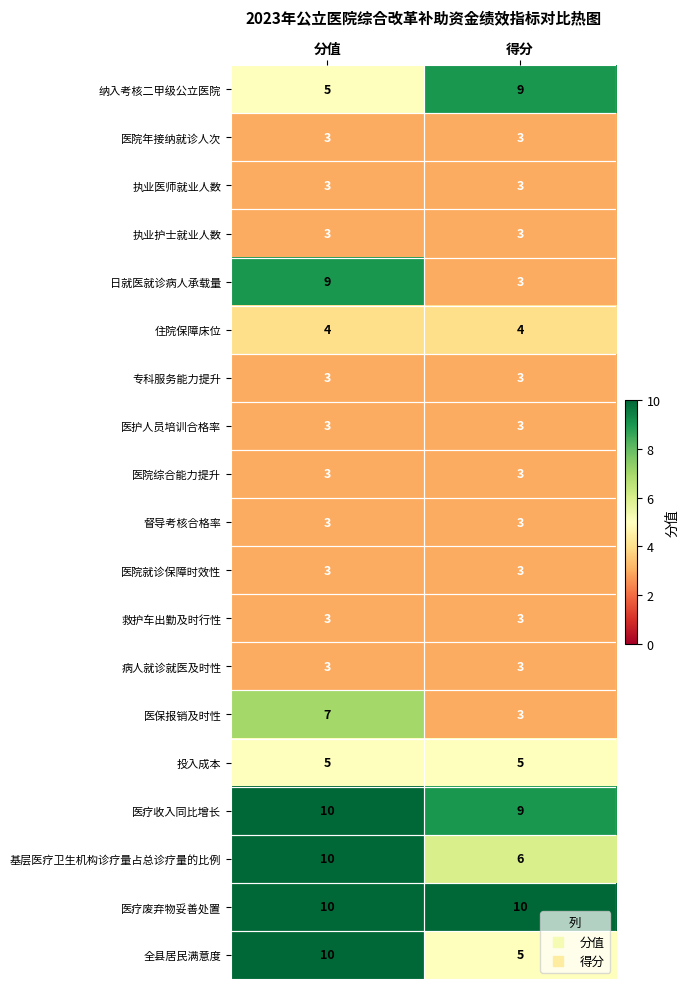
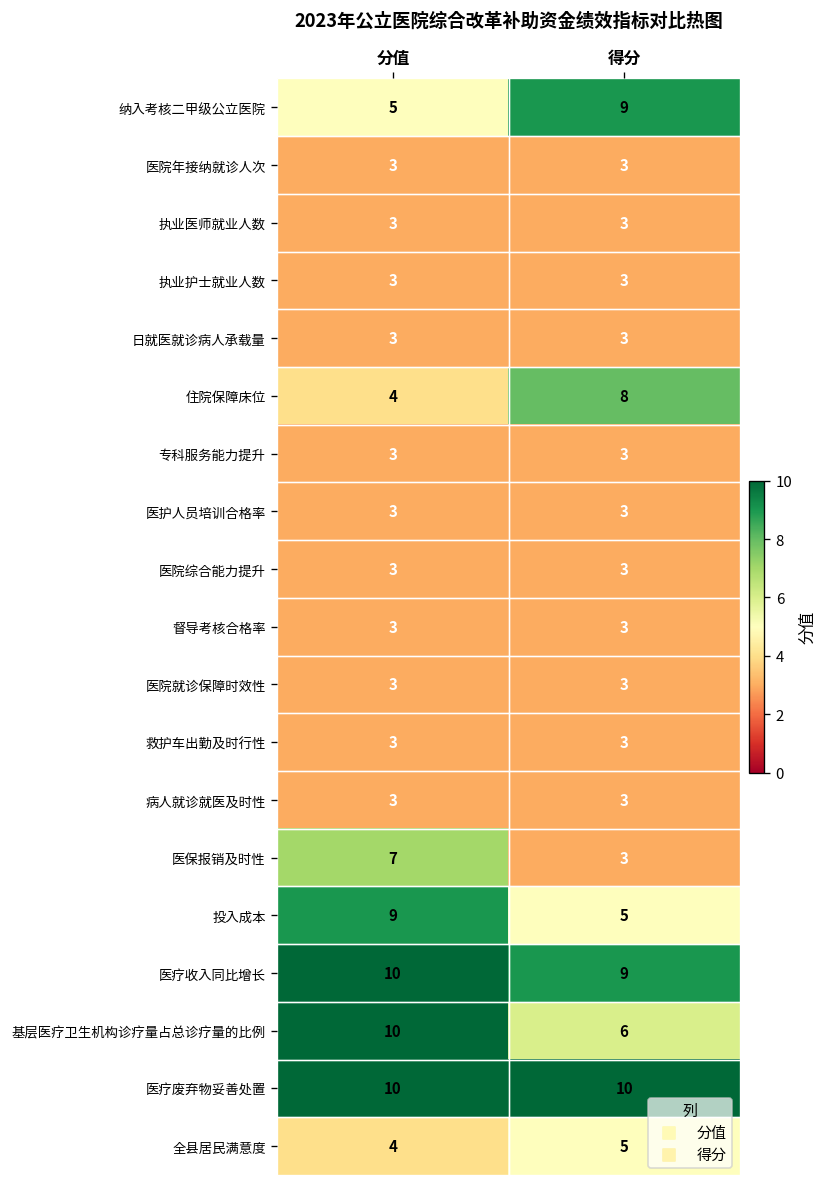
  {
    "纳入考核二甲级公立医院": {
      "分值": 5,
      "得分": 9
    },
    "医院年接纳就诊人次": {
      "分值": 3,
      "得分": 3
    },
    "执业医师就业人数": {
      "分值": 3,
      "得分": 3
    },
    "执业护士就业人数": {
      "分值": 3,
      "得分": 3
    },
    "日就医就诊病人承载量": {
-     "分值": 9,
+     "分值": 3,
      "得分": 3
    },
    "住院保障床位": {
      "分值": 4,
-     "得分": 4
+     "得分": 8
    },
    "专科服务能力提升": {
      "分值": 3,
      "得分": 3
    },
    "医护人员培训合格率": {
      "分值": 3,
      "得分": 3
    },
    "医院综合能力提升": {
      "分值": 3,
      "得分": 3
    },
    "督导考核合格率": {
      "分值": 3,
      "得分": 3
    },
    "医院就诊保障时效性": {
      "分值": 3,
      "得分": 3
    },
    "救护车出勤及时行性": {
      "分值": 3,
      "得分": 3
    },
    "病人就诊就医及时性": {
      "分值": 3,
      "得分": 3
    },
    "医保报销及时性": {
      "分值": 7,
      "得分": 3
    },
    "投入成本": {
-     "分值": 5,
+     "分值": 9,
      "得分": 5
    },
    "医疗收入同比增长": {
      "分值": 10,
      "得分": 9
    },
    "基层医疗卫生机构诊疗量占总诊疗量的比例": {
      "分值": 10,
      "得分": 6
    },
    "医疗废弃物妥善处置": {
      "分值": 10,
      "得分": 10
    },
    "全县居民满意度": {
-     "分值": 10,
+     "分值": 4,
      "得分": 5
    }
  }
